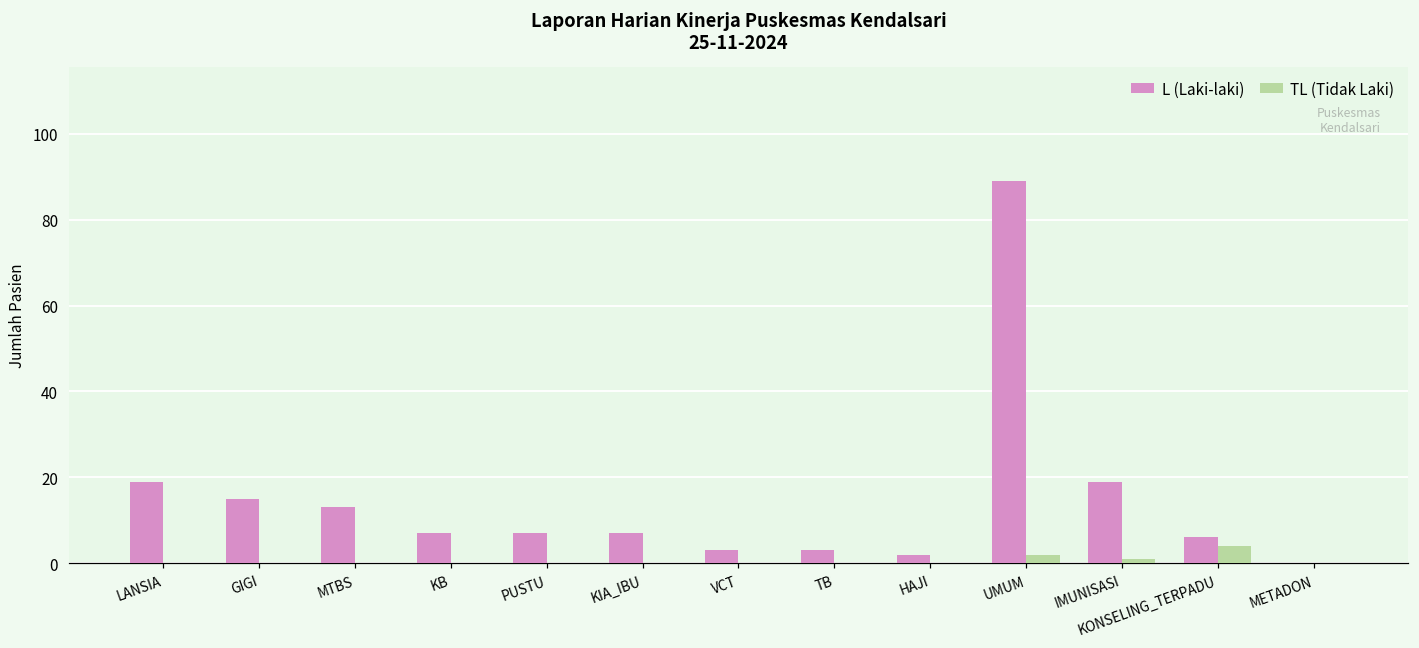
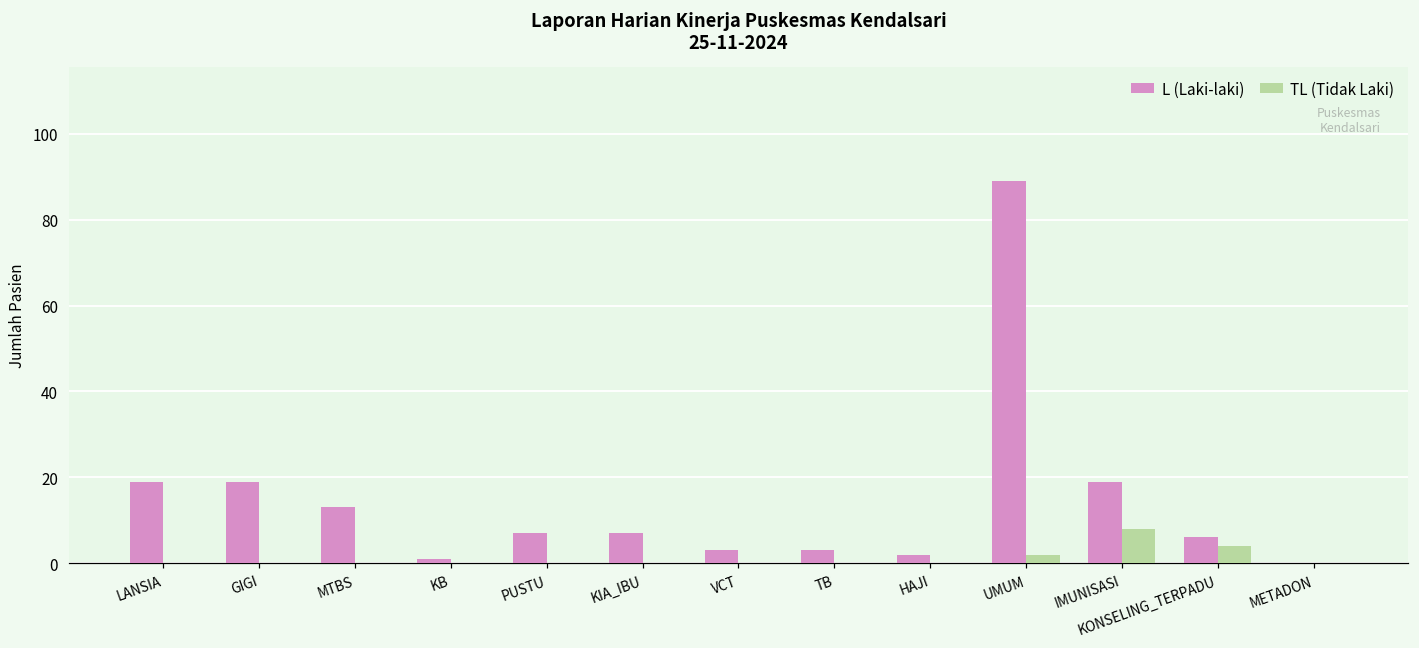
  {
    "L (Laki-laki)": {
      "LANSIA": 19,
-     "GIGI": 15,
+     "GIGI": 19,
      "MTBS": 13,
-     "KB": 7,
+     "KB": 1,
      "PUSTU": 7,
      "KIA_IBU": 7,
      "VCT": 3,
      "TB": 3,
      "HAJI": 2,
      "UMUM": 89,
      "IMUNISASI": 19,
      "KONSELING_TERPADU": 6,
      "METADON": 0
    },
    "TL (Tidak Laki)": {
      "LANSIA": 0,
      "GIGI": 0,
      "MTBS": 0,
      "KB": 0,
      "PUSTU": 0,
      "KIA_IBU": 0,
      "VCT": 0,
      "TB": 0,
      "HAJI": 0,
      "UMUM": 2,
-     "IMUNISASI": 1,
+     "IMUNISASI": 8,
      "KONSELING_TERPADU": 4,
      "METADON": 0
    }
  }
